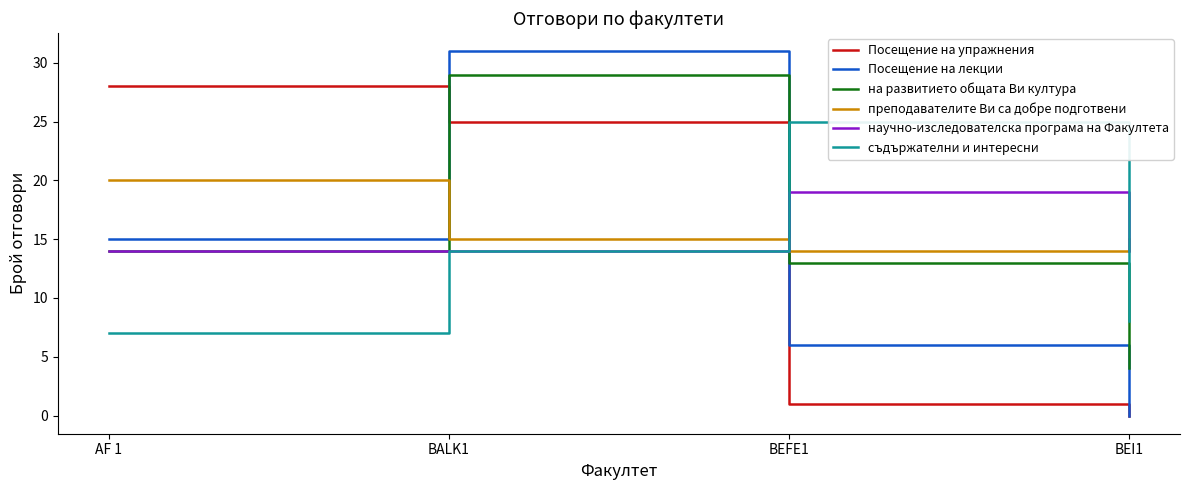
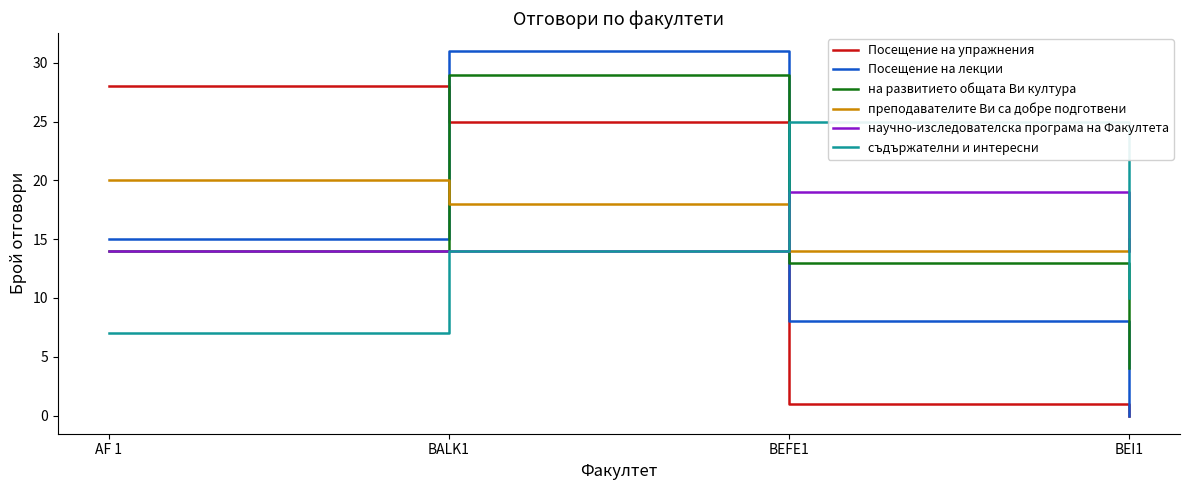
  {
    "Посещение на упражнения": {
      "AF 1": 28,
      "BALK1": 25,
      "BEFE1": 1
    },
    "Посещение на лекции": {
      "AF 1": 15,
      "BALK1": 31,
-     "BEFE1": 6
+     "BEFE1": 8
    },
    "на развитието общата Ви култура": {
      "BALK1": 29,
      "BEFE1": 13,
      "BEI1": 4
    },
    "преподавателите Ви са добре подготвени": {
      "AF 1": 20,
-     "BALK1": 15,
+     "BALK1": 18,
      "BEFE1": 14,
      "BEI1": 15
    },
    "научно-изследователска програма на Факултета": {
      "BEFE1": 19,
      "BEI1": 14
    },
    "съдържателни и интересни": {
      "AF 1": 7,
      "BEFE1": 25,
-     "BEI1": 8
+     "BEI1": 10
    }
  }
